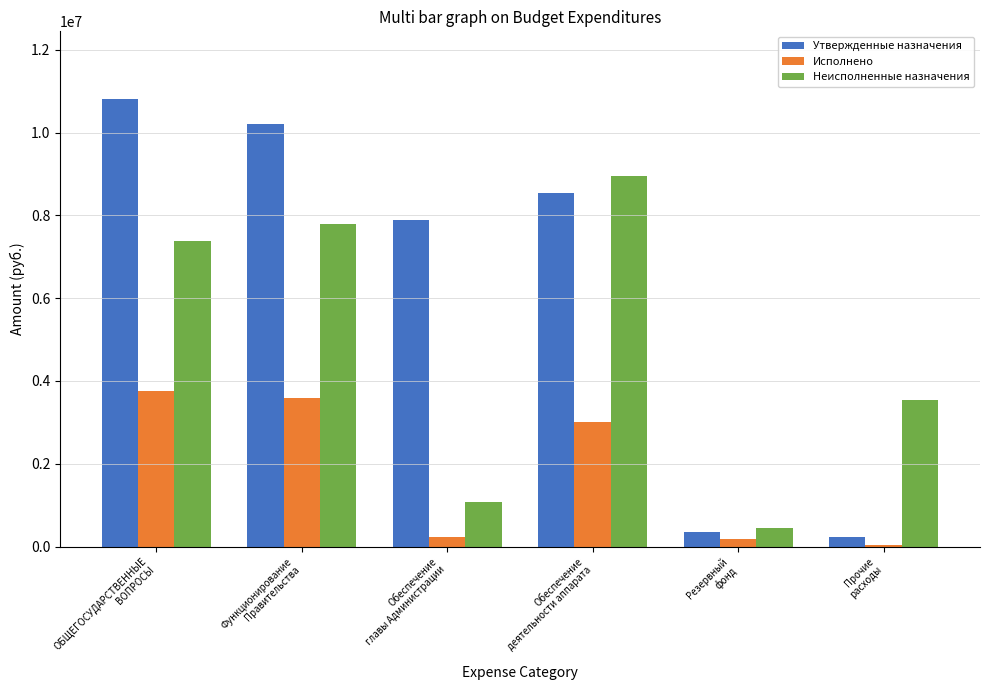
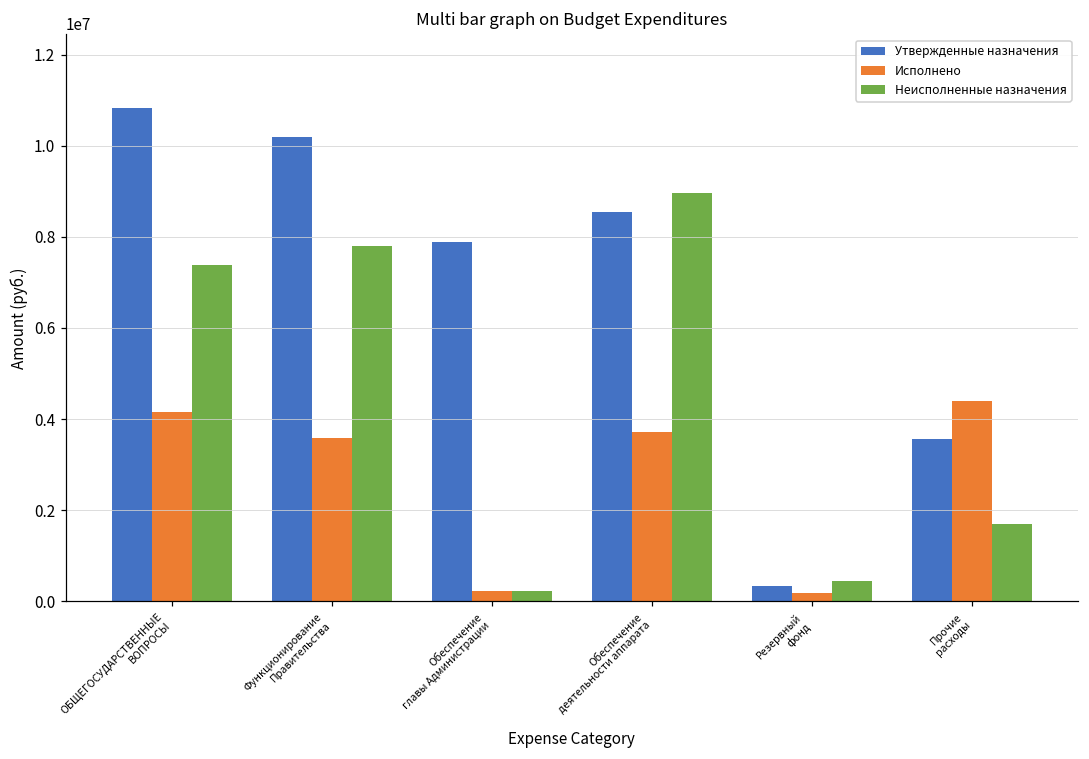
  {
    "Утвержденные назначения": {
      "ОБЩЕГОСУДАРСТВЕННЫЕ ВОПРОСЫ": 10800000,
      "Функционирование Правительства": 10200000,
      "Обеспечение главы Администрации": 7900000,
      "Обеспечение деятельности аппарата": 8500000,
      "Резервный фонд": 300000,
-     "Прочие расходы": 200000
+     "Прочие расходы": 3600000
    },
    "Исполнено": {
-     "ОБЩЕГОСУДАРСТВЕННЫЕ ВОПРОСЫ": 3800000,
+     "ОБЩЕГОСУДАРСТВЕННЫЕ ВОПРОСЫ": 4200000,
      "Функционирование Правительства": 3600000,
      "Обеспечение главы Администрации": 200000,
-     "Обеспечение деятельности аппарата": 3000000,
+     "Обеспечение деятельности аппарата": 3700000,
      "Резервный фонд": 200000,
-     "Прочие расходы": 0
+     "Прочие расходы": 4400000
    },
    "Неисполненные назначения": {
      "ОБЩЕГОСУДАРСТВЕННЫЕ ВОПРОСЫ": 7400000,
      "Функционирование Правительства": 7800000,
-     "Обеспечение главы Администрации": 1100000,
+     "Обеспечение главы Администрации": 200000,
      "Обеспечение деятельности аппарата": 9000000,
      "Резервный фонд": 400000,
-     "Прочие расходы": 3500000
+     "Прочие расходы": 1700000
    }
  }
